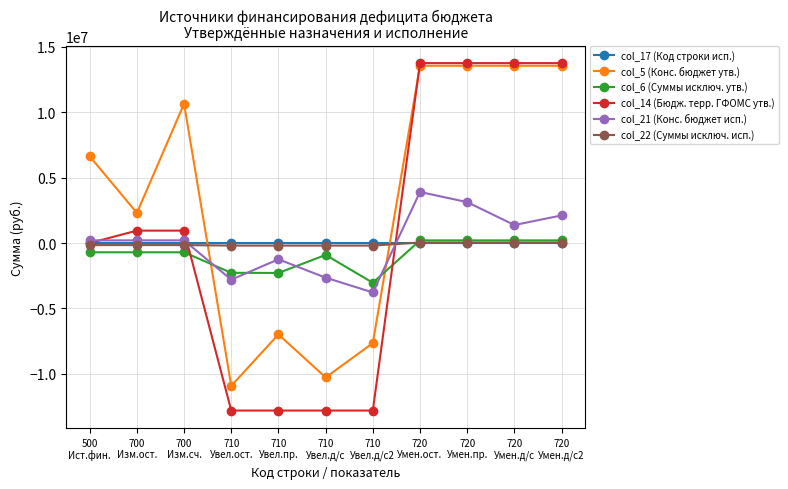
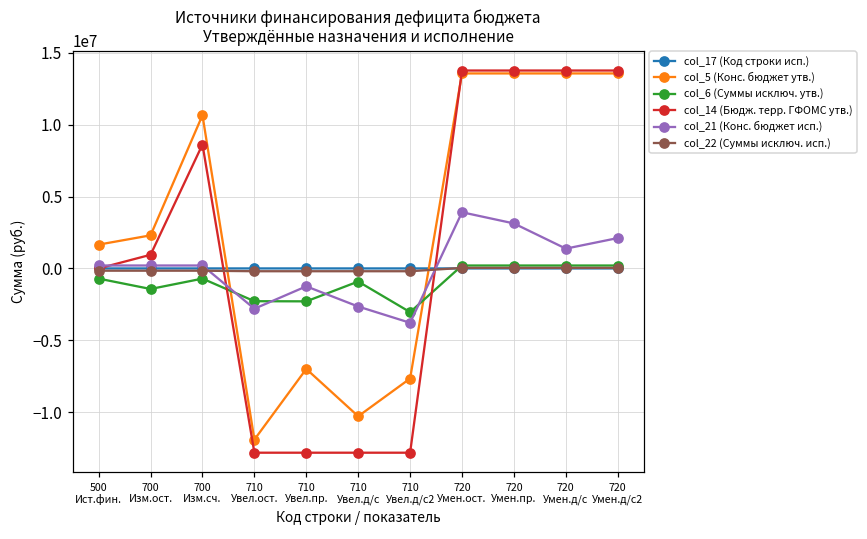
  {
    "col_17 (Код строки исп.)": {
      "710 Увел.ост.": 0,
      "710 Увел.пр.": 0,
      "710 Увел.д/с": 0,
      "710 Увел.д/с2": 0
    },
    "col_5 (Конс. бюджет утв.)": {
-     "500 Ист.фин.": 6600000,
+     "500 Ист.фин.": 1700000,
      "700 Изм.ост.": 2300000,
      "700 Изм.сч.": 10700000,
-     "710 Увел.ост.": -10900000,
+     "710 Увел.ост.": -11900000,
      "710 Увел.пр.": -7000000,
      "710 Увел.д/с": -10300000,
      "710 Увел.д/с2": -7700000,
      "720 Умен.ост.": 13600000,
      "720 Умен.пр.": 13600000,
      "720 Умен.д/с": 13600000,
      "720 Умен.д/с2": 13600000
    },
    "col_6 (Суммы исключ. утв.)": {
      "500 Ист.фин.": -700000,
-     "700 Изм.ост.": -700000,
+     "700 Изм.ост.": -1400000,
      "700 Изм.сч.": -700000,
      "710 Увел.ост.": -2300000,
      "710 Увел.пр.": -2300000,
      "710 Увел.д/с": -900000,
      "710 Увел.д/с2": -3000000
    },
    "col_14 (Бюдж. терр. ГФОМС утв.)": {
      "700 Изм.ост.": 900000,
-     "700 Изм.сч.": 900000,
+     "700 Изм.сч.": 8600000,
      "710 Увел.ост.": -12800000,
      "710 Увел.пр.": -12800000,
      "710 Увел.д/с": -12800000,
      "710 Увел.д/с2": -12800000,
      "720 Умен.ост.": 13800000,
      "720 Умен.пр.": 13800000,
      "720 Умен.д/с": 13800000,
      "720 Умен.д/с2": 13800000
    },
    "col_21 (Конс. бюджет исп.)": {
      "500 Ист.фин.": 200000,
      "700 Изм.ост.": 200000,
      "700 Изм.сч.": 200000,
      "710 Увел.ост.": -2800000,
      "710 Увел.пр.": -1200000,
      "710 Увел.д/с": -2600000,
      "710 Увел.д/с2": -3800000,
      "720 Умен.ост.": 3900000,
      "720 Умен.пр.": 3100000,
      "720 Умен.д/с": 1400000,
      "720 Умен.д/с2": 2100000
    },
    "col_22 (Суммы исключ. исп.)": {
      "710 Увел.ост.": -200000,
      "710 Увел.пр.": -200000,
      "710 Увел.д/с": -200000,
      "710 Увел.д/с2": -200000
    }
  }
